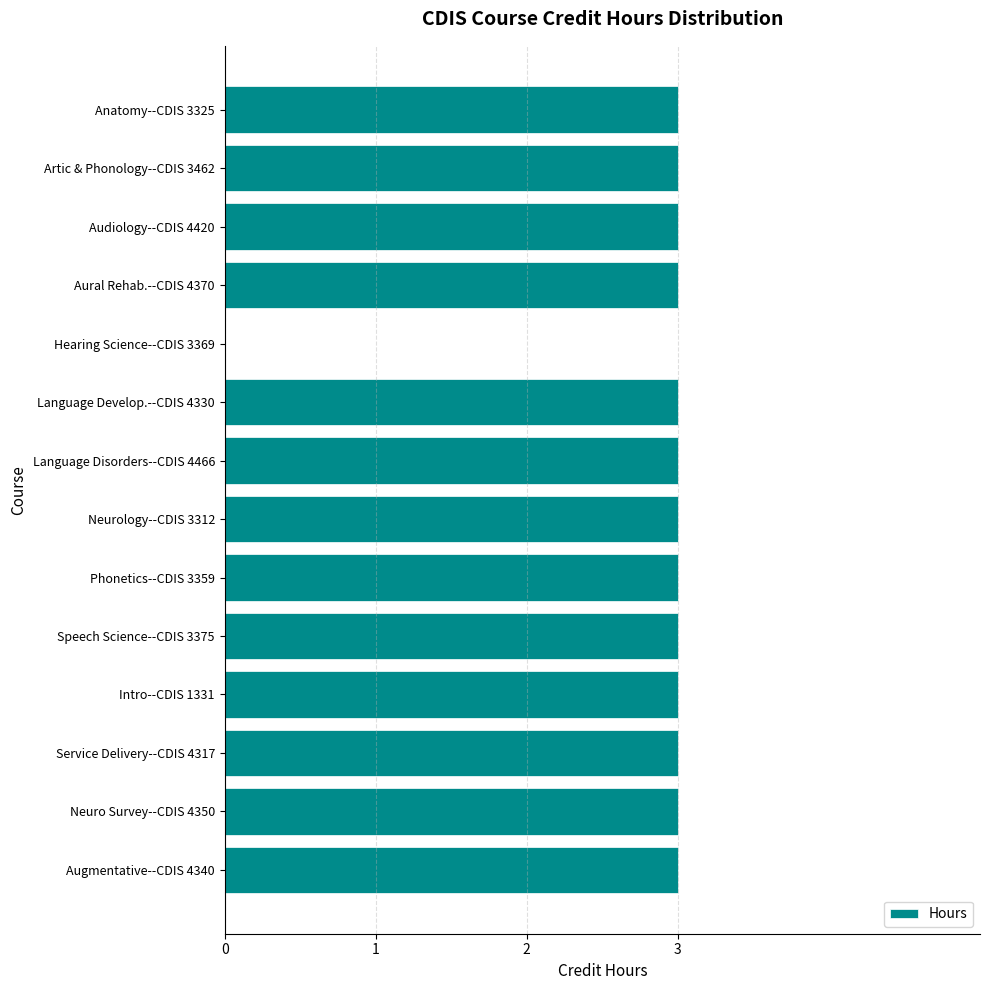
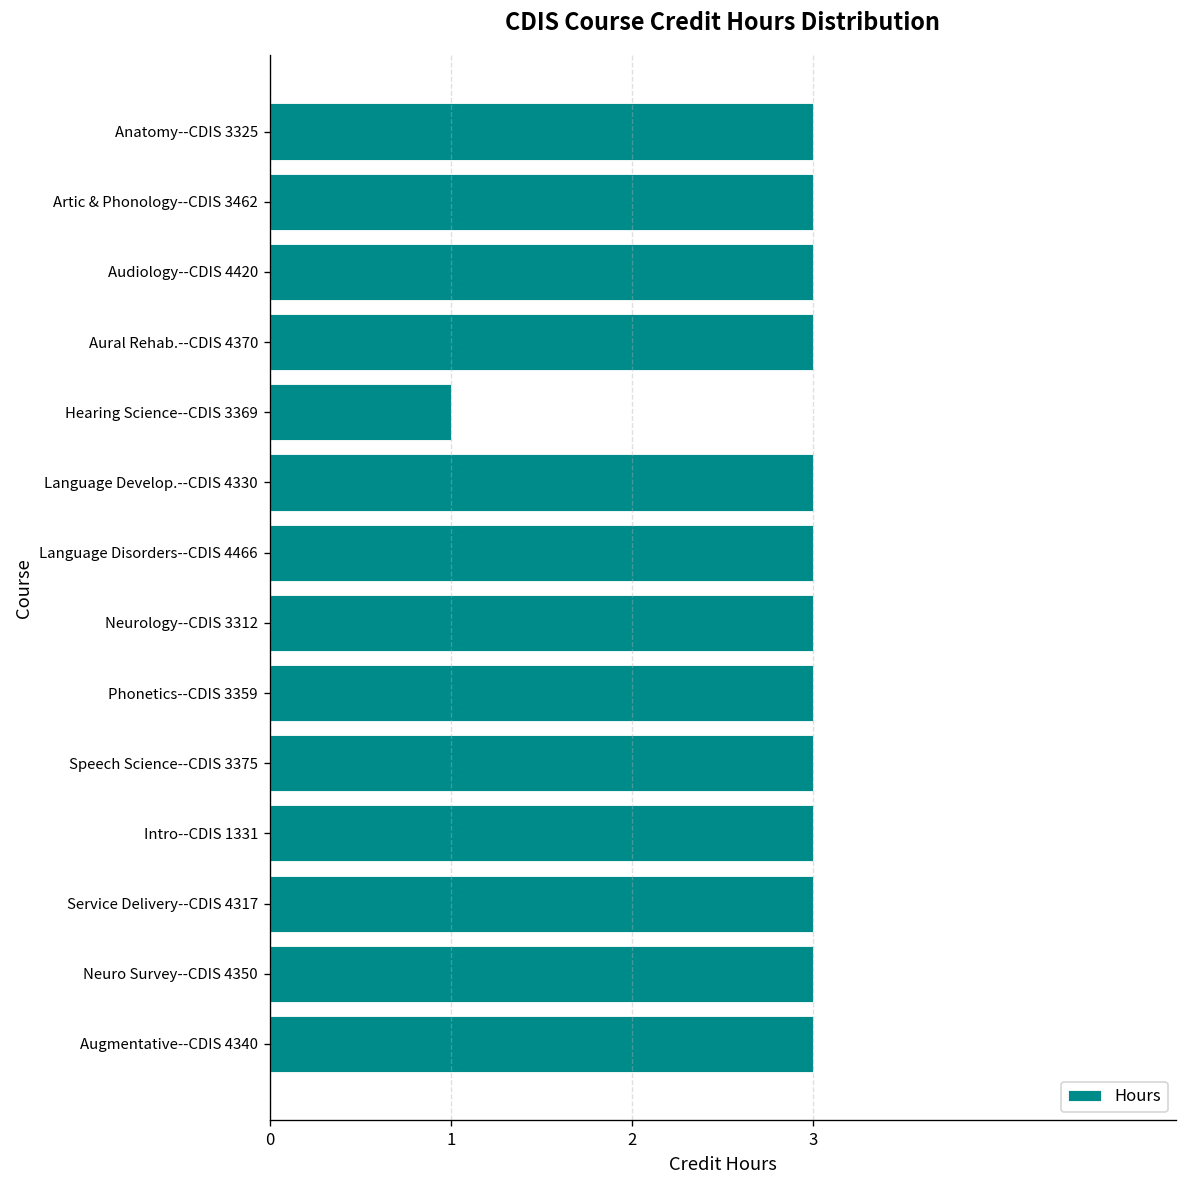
  {
    "Anatomy--CDIS 3325": 3,
    "Artic & Phonology--CDIS 3462": 3,
    "Audiology--CDIS 4420": 3,
    "Aural Rehab.--CDIS 4370": 3,
-   "Hearing Science--CDIS 3369": 0,
+   "Hearing Science--CDIS 3369": 1,
    "Language Develop.--CDIS 4330": 3,
    "Language Disorders--CDIS 4466": 3,
    "Neurology--CDIS 3312": 3,
    "Phonetics--CDIS 3359": 3,
    "Speech Science--CDIS 3375": 3,
    "Intro--CDIS 1331": 3,
    "Service Delivery--CDIS 4317": 3,
    "Neuro Survey--CDIS 4350": 3,
    "Augmentative--CDIS 4340": 3
  }
